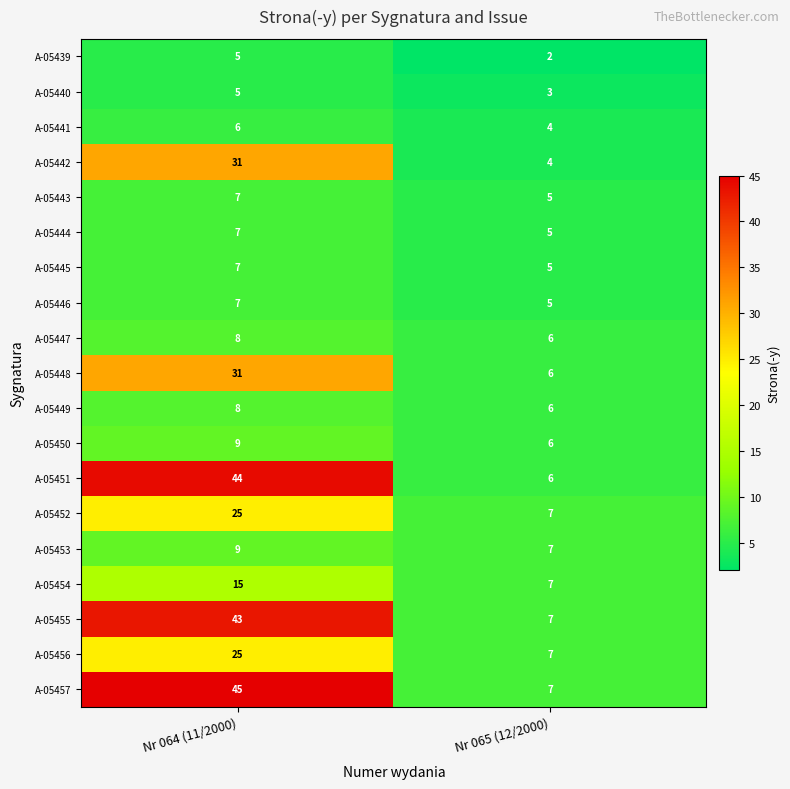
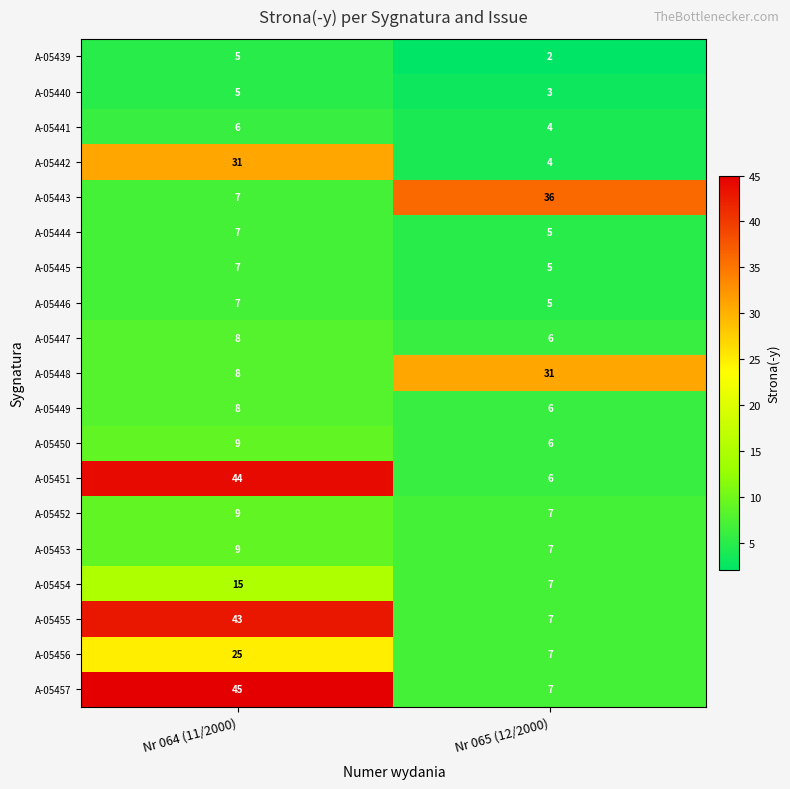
  {
    "A-05439": {
      "Nr 064 (11/2000)": 5,
      "Nr 065 (12/2000)": 2
    },
    "A-05440": {
      "Nr 064 (11/2000)": 5,
      "Nr 065 (12/2000)": 3
    },
    "A-05441": {
      "Nr 064 (11/2000)": 6,
      "Nr 065 (12/2000)": 4
    },
    "A-05442": {
      "Nr 064 (11/2000)": 31,
      "Nr 065 (12/2000)": 4
    },
    "A-05443": {
      "Nr 064 (11/2000)": 7,
-     "Nr 065 (12/2000)": 5
+     "Nr 065 (12/2000)": 36
    },
    "A-05444": {
      "Nr 064 (11/2000)": 7,
      "Nr 065 (12/2000)": 5
    },
    "A-05445": {
      "Nr 064 (11/2000)": 7,
      "Nr 065 (12/2000)": 5
    },
    "A-05446": {
      "Nr 064 (11/2000)": 7,
      "Nr 065 (12/2000)": 5
    },
    "A-05447": {
      "Nr 064 (11/2000)": 8,
      "Nr 065 (12/2000)": 6
    },
    "A-05448": {
-     "Nr 064 (11/2000)": 31,
-     "Nr 065 (12/2000)": 6
+     "Nr 064 (11/2000)": 8,
+     "Nr 065 (12/2000)": 31
    },
    "A-05449": {
      "Nr 064 (11/2000)": 8,
      "Nr 065 (12/2000)": 6
    },
    "A-05450": {
      "Nr 064 (11/2000)": 9,
      "Nr 065 (12/2000)": 6
    },
    "A-05451": {
      "Nr 064 (11/2000)": 44,
      "Nr 065 (12/2000)": 6
    },
    "A-05452": {
-     "Nr 064 (11/2000)": 25,
+     "Nr 064 (11/2000)": 9,
      "Nr 065 (12/2000)": 7
    },
    "A-05453": {
      "Nr 064 (11/2000)": 9,
      "Nr 065 (12/2000)": 7
    },
    "A-05454": {
      "Nr 064 (11/2000)": 15,
      "Nr 065 (12/2000)": 7
    },
    "A-05455": {
      "Nr 064 (11/2000)": 43,
      "Nr 065 (12/2000)": 7
    },
    "A-05456": {
      "Nr 064 (11/2000)": 25,
      "Nr 065 (12/2000)": 7
    },
    "A-05457": {
      "Nr 064 (11/2000)": 45,
      "Nr 065 (12/2000)": 7
    }
  }
